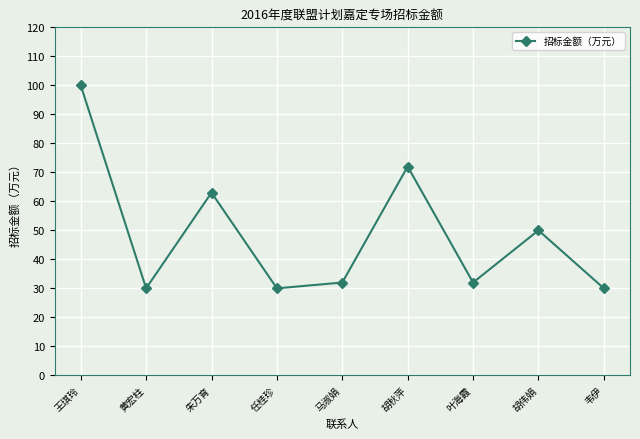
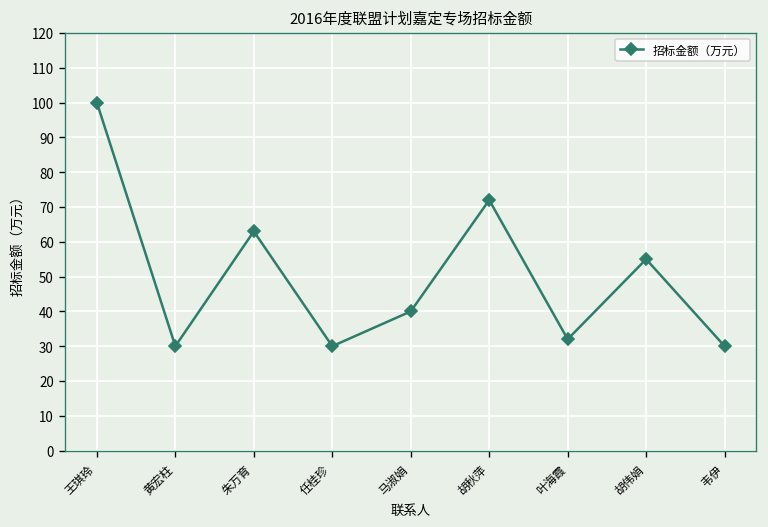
  {
    "王琪玲": 100,
    "黄宏柱": 30,
    "朱万育": 63,
    "任桂珍": 30,
-   "马淑娟": 32,
+   "马淑娟": 40,
    "胡秋萍": 72,
    "叶海霞": 32,
-   "胡伟娟": 50,
+   "胡伟娟": 55,
    "韦伊": 30
  }
